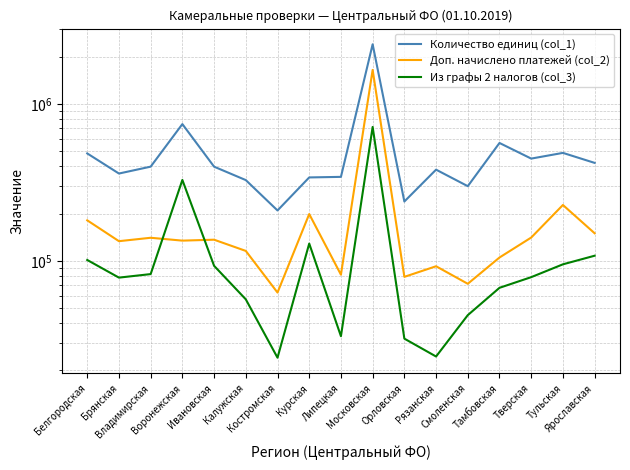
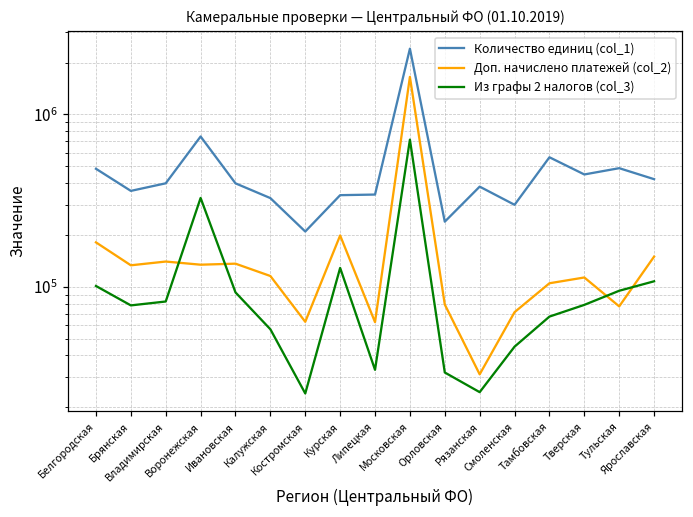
  {
    "Количество единиц (col_1)": {
      "Белгородская": 480000,
      "Брянская": 360000,
      "Владимирская": 400000,
      "Воронежская": 700000,
      "Ивановская": 400000,
      "Калужская": 330000,
      "Костромская": 210000,
      "Курская": 340000,
      "Липецкая": 340000,
      "Московская": 2400000,
      "Орловская": 240000,
      "Рязанская": 380000,
      "Смоленская": 300000,
      "Тамбовская": 560000,
      "Тверская": 450000,
      "Тульская": 490000,
      "Ярославская": 420000
    },
    "Доп. начислено платежей (col_2)": {
      "Белгородская": 180000,
      "Брянская": 130000,
      "Владимирская": 140000,
      "Воронежская": 130000,
      "Ивановская": 140000,
      "Калужская": 120000,
      "Костромская": 63000,
      "Курская": 200000,
-     "Липецкая": 80000,
+     "Липецкая": 62000,
      "Московская": 1700000,
      "Орловская": 80000,
-     "Рязанская": 90000,
+     "Рязанская": 31000,
      "Смоленская": 70000,
      "Тамбовская": 100000,
-     "Тверская": 140000,
-     "Тульская": 230000,
+     "Тверская": 110000,
+     "Тульская": 80000,
      "Ярославская": 150000
    },
    "Из графы 2 налогов (col_3)": {
      "Белгородская": 100000,
      "Брянская": 80000,
      "Владимирская": 80000,
      "Воронежская": 330000,
      "Ивановская": 90000,
      "Калужская": 57000,
      "Костромская": 24000,
      "Курская": 130000,
      "Липецкая": 33000,
      "Московская": 700000,
      "Орловская": 32000,
      "Рязанская": 24000,
      "Смоленская": 45000,
      "Тамбовская": 67000,
      "Тверская": 80000,
      "Тульская": 90000,
      "Ярославская": 110000
    }
  }
